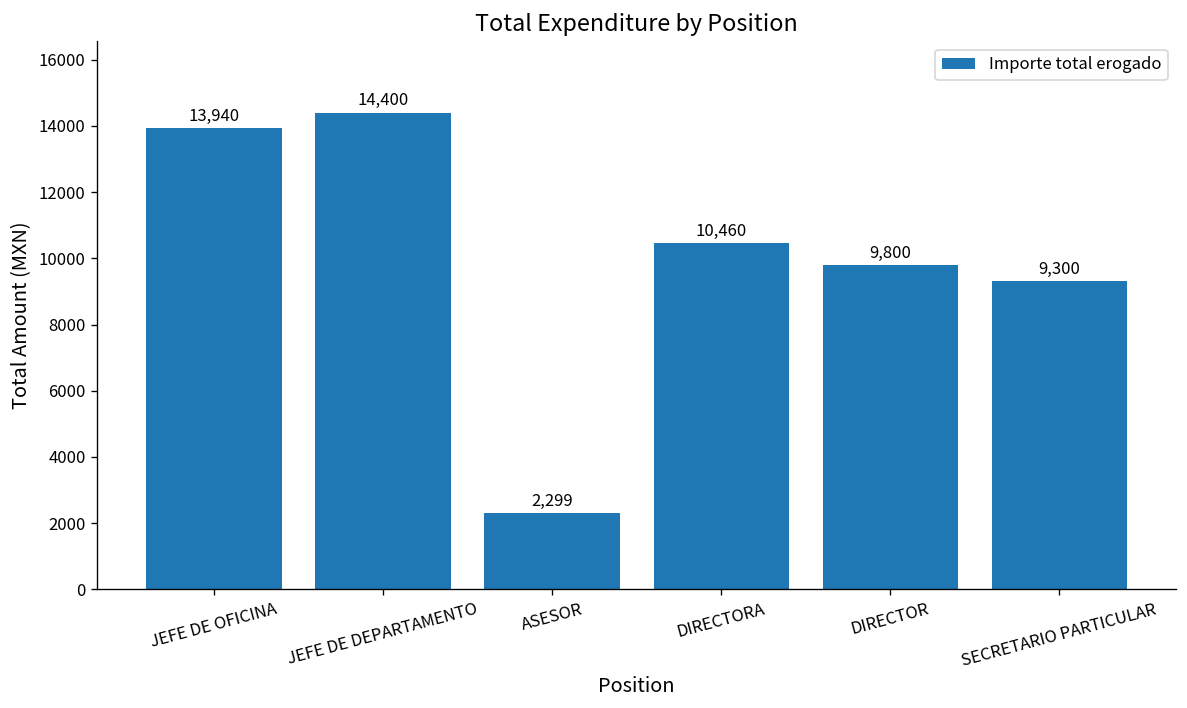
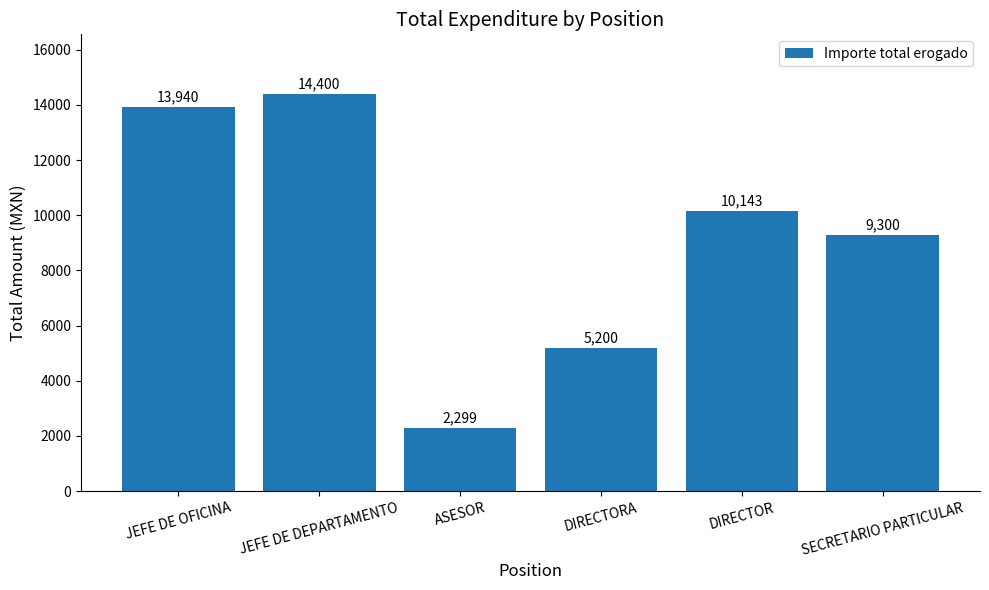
  {
    "JEFE DE OFICINA": "13,940",
    "JEFE DE DEPARTAMENTO": "14,400",
    "ASESOR": "2,299",
-   "DIRECTORA": "10,460",
-   "DIRECTOR": "9,800",
+   "DIRECTORA": "5,200",
+   "DIRECTOR": "10,143",
    "SECRETARIO PARTICULAR": "9,300"
  }
